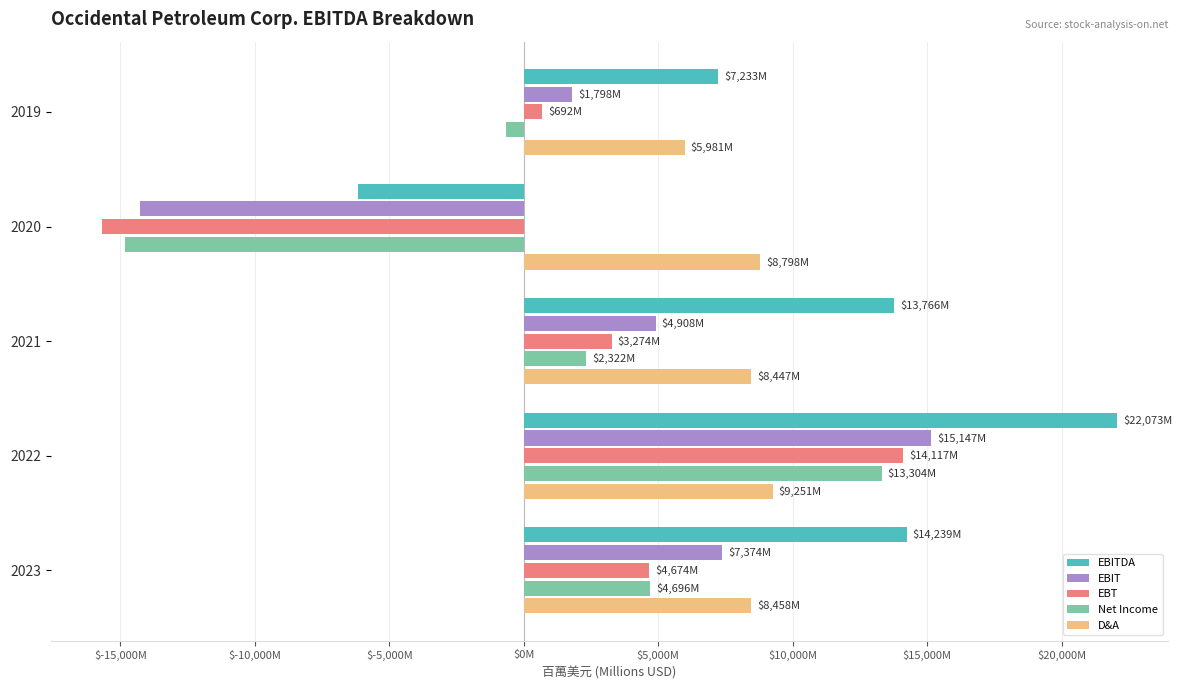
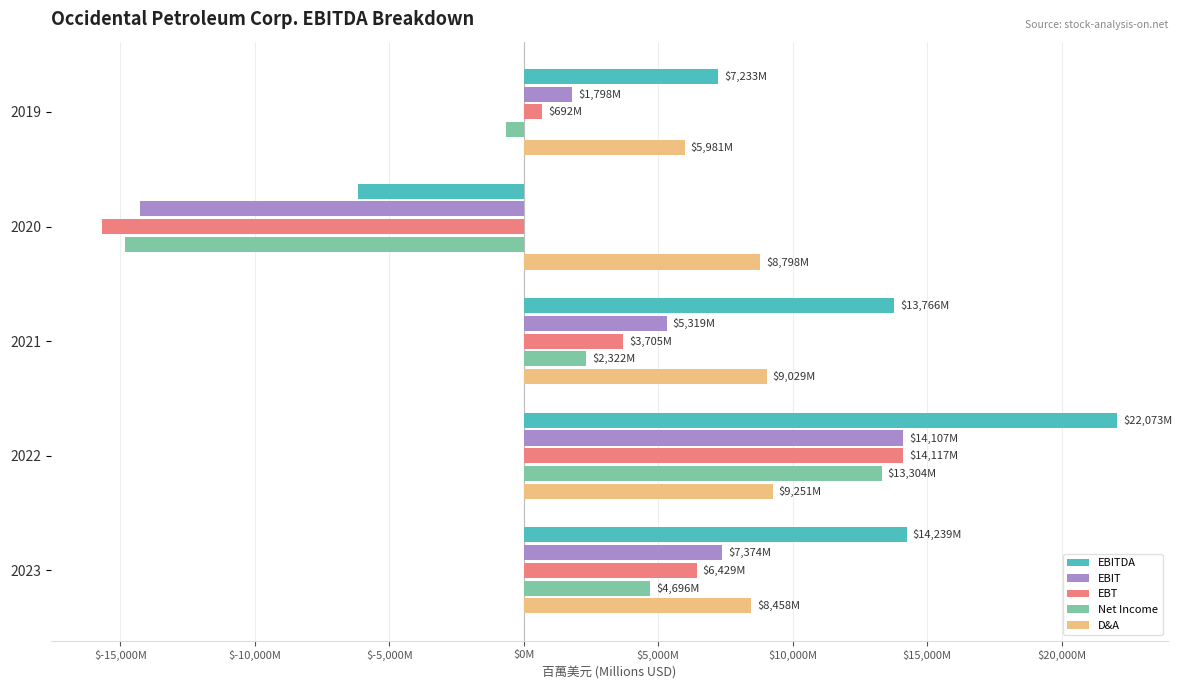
  {
    "EBIT": {
      "2019": "$1,798M",
-     "2021": "$4,908M",
-     "2022": "$15,147M",
+     "2021": "$5,319M",
+     "2022": "$14,107M",
      "2023": "$7,374M"
    },
    "EBT": {
      "2019": "$692M",
-     "2021": "$3,274M",
+     "2021": "$3,705M",
      "2022": "$14,117M",
-     "2023": "$4,674M"
+     "2023": "$6,429M"
    },
    "D&A": {
      "2019": "$5,981M",
      "2020": "$8,798M",
-     "2021": "$8,447M",
+     "2021": "$9,029M",
      "2022": "$9,251M",
      "2023": "$8,458M"
    }
  }
